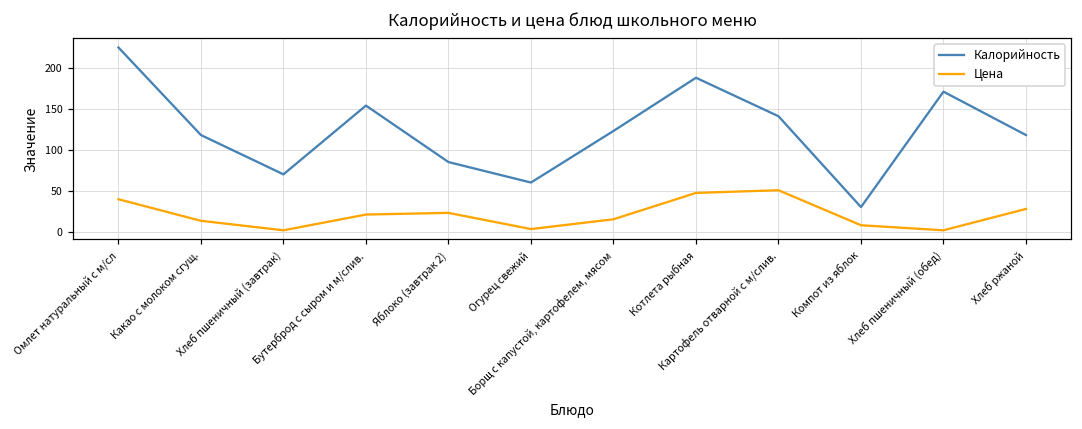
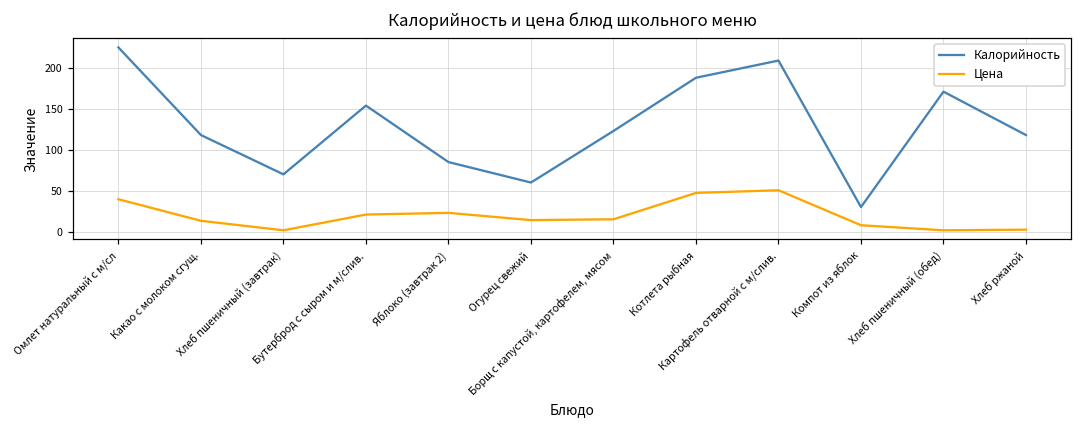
  {
    "Калорийность": {
      "Омлет натуральный с м/сл": 230,
      "Какао с молоком сгущ.": 120,
      "Хлеб пшеничный (завтрак)": 70,
      "Бутерброд с сыром и м/слив.": 150,
      "Яблоко (завтрак 2)": 90,
      "Огурец свежий": 60,
      "Борщ с капустой, картофелем, мясом": 120,
      "Котлета рыбная": 190,
-     "Картофель отварной с м/слив.": 140,
+     "Картофель отварной с м/слив.": 210,
      "Компот из яблок": 30,
      "Хлеб пшеничный (обед)": 170,
      "Хлеб ржаной": 120
    },
    "Цена": {
      "Омлет натуральный с м/сл": 40,
      "Какао с молоком сгущ.": 10,
      "Хлеб пшеничный (завтрак)": 0,
      "Бутерброд с сыром и м/слив.": 20,
      "Яблоко (завтрак 2)": 20,
-     "Огурец свежий": 0,
+     "Огурец свежий": 10,
      "Борщ с капустой, картофелем, мясом": 20,
      "Котлета рыбная": 50,
      "Картофель отварной с м/слив.": 50,
      "Компот из яблок": 10,
      "Хлеб пшеничный (обед)": 0,
-     "Хлеб ржаной": 30
+     "Хлеб ржаной": 0
    }
  }
